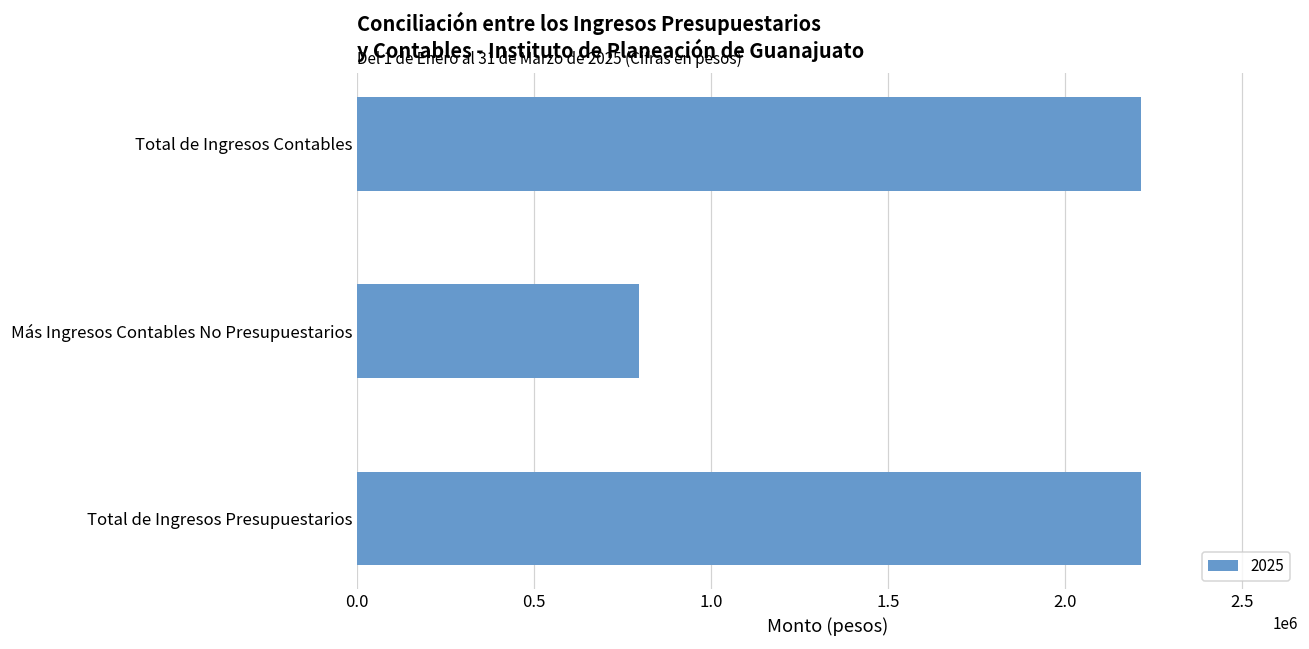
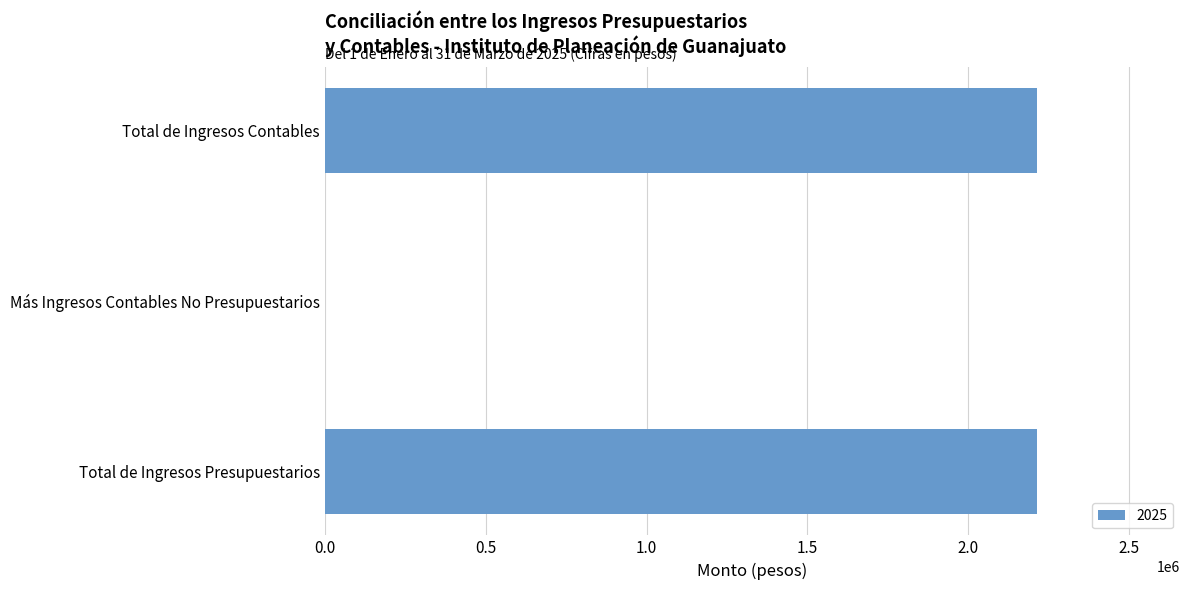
  {
    "Total de Ingresos Contables": 2220000,
-   "Más Ingresos Contables No Presupuestarios": 800000,
+   "Más Ingresos Contables No Presupuestarios": 0,
    "Total de Ingresos Presupuestarios": 2220000
  }
